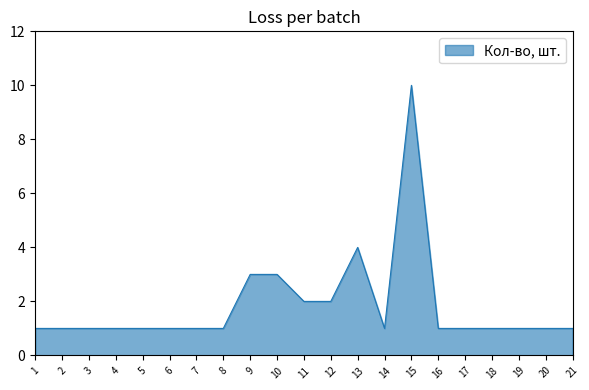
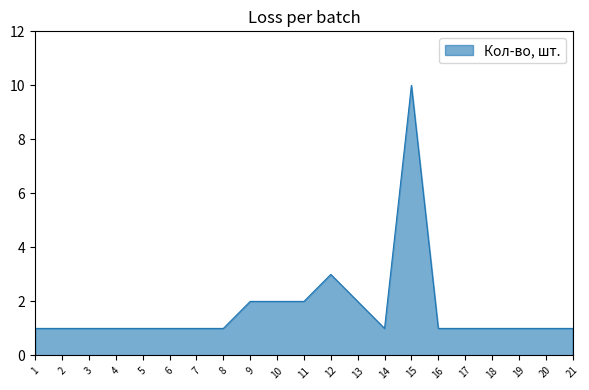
  {
    "1": 1,
    "2": 1,
    "3": 1,
    "4": 1,
    "5": 1,
    "6": 1,
    "7": 1,
    "8": 1,
-   "9": 3,
-   "10": 3,
+   "9": 2,
+   "10": 2,
    "11": 2,
-   "12": 2,
-   "13": 4,
+   "12": 3,
+   "13": 2,
    "14": 1,
    "15": 10,
    "16": 1,
    "17": 1,
    "18": 1,
    "19": 1,
    "20": 1,
    "21": 1
  }
